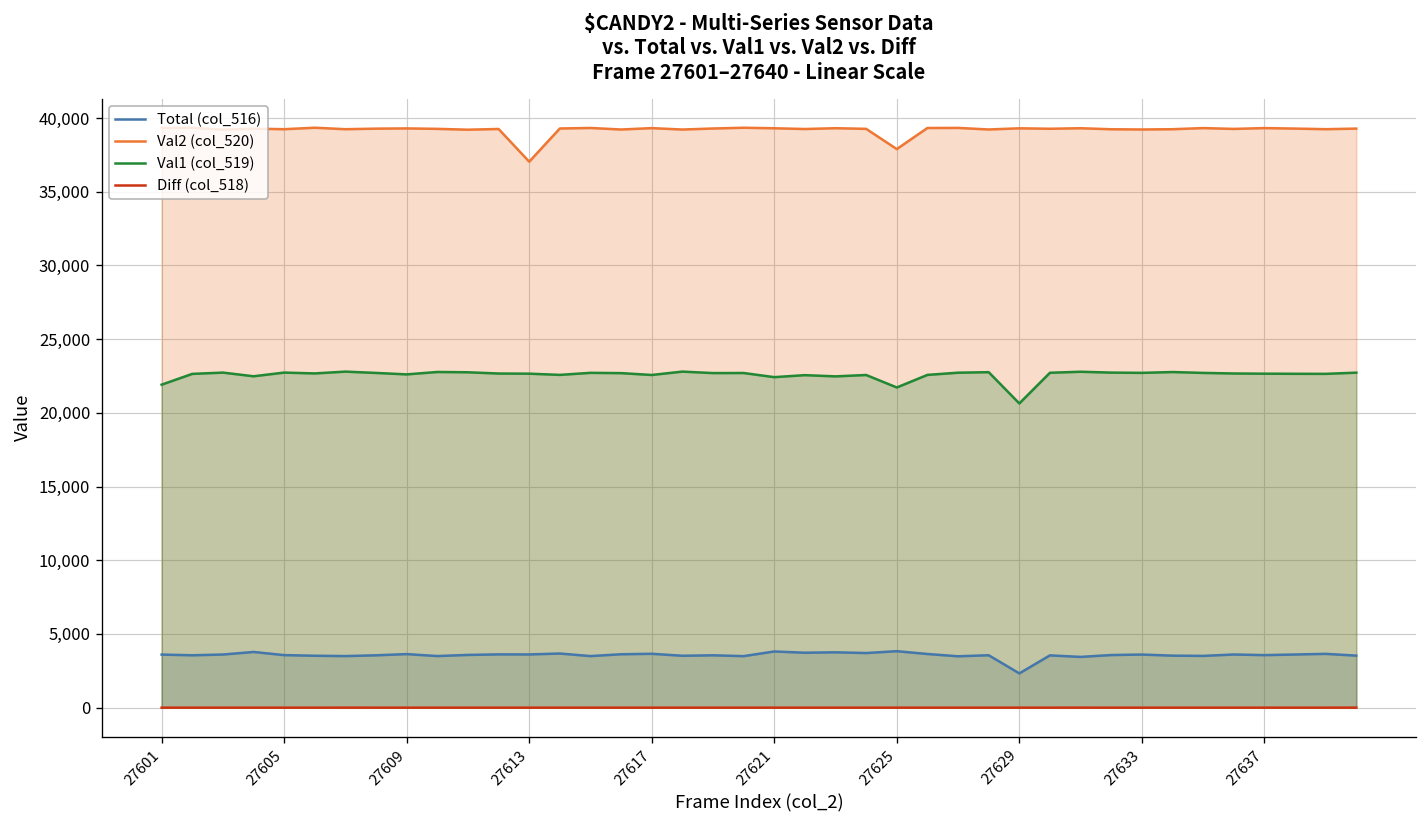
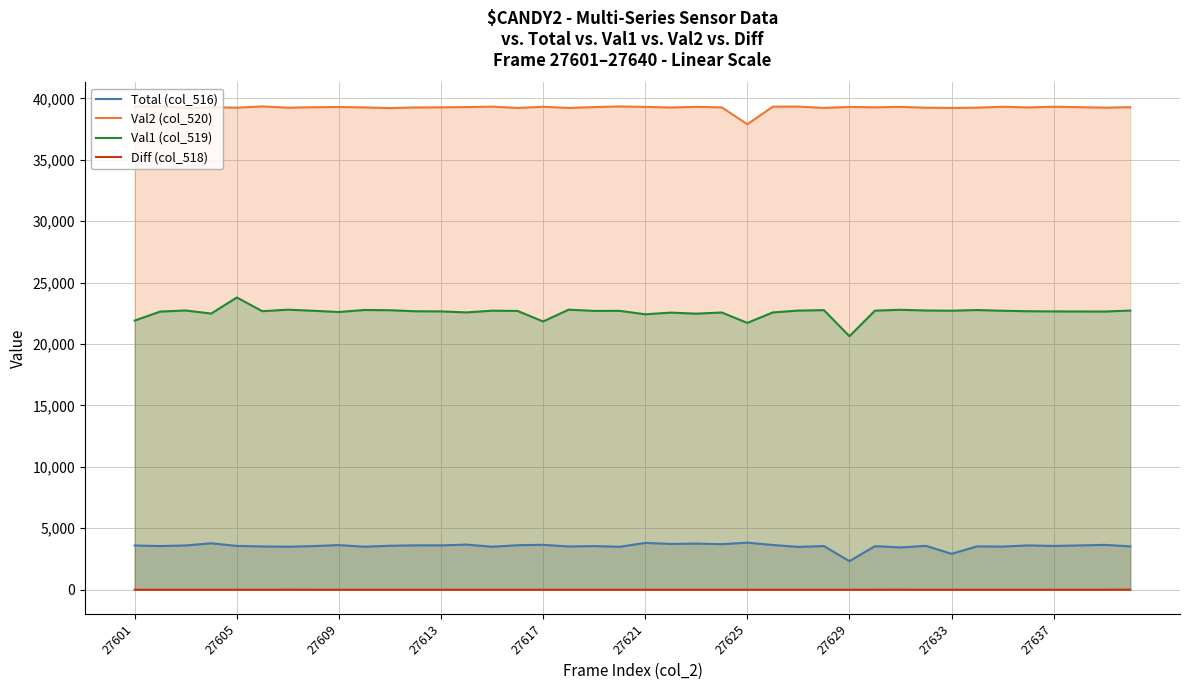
  {
    "Total (col_516)": {
      "27601": "3,600",
      "27605": "3,600",
      "27609": "3,600",
      "27613": "3,600",
      "27617": "3,700",
      "27621": "3,800",
      "27625": "3,800",
      "27629": "2,300",
-     "27633": "3,600",
+     "27633": "2,900",
      "27637": "3,600"
    },
    "Val2 (col_520)": {
      "27605": "39,200",
      "27609": "39,300",
-     "27613": "37,000",
+     "27613": "39,300",
      "27617": "39,300",
      "27621": "39,300",
      "27625": "37,900",
      "27629": "39,300",
      "27633": "39,200",
      "27637": "39,300"
    },
    "Val1 (col_519)": {
      "27601": "21,900",
-     "27605": "22,700",
+     "27605": "23,800",
      "27609": "22,600",
      "27613": "22,700",
-     "27617": "22,600",
+     "27617": "21,800",
      "27621": "22,400",
      "27625": "21,700",
      "27629": "20,600",
      "27633": "22,700",
      "27637": "22,700"
    },
    "Diff (col_518)": {
      "27601": "0",
      "27605": "0",
      "27609": "0",
      "27613": "0",
      "27617": "0",
      "27621": "0",
      "27625": "0",
      "27629": "0",
      "27633": "0",
      "27637": "0"
    }
  }
